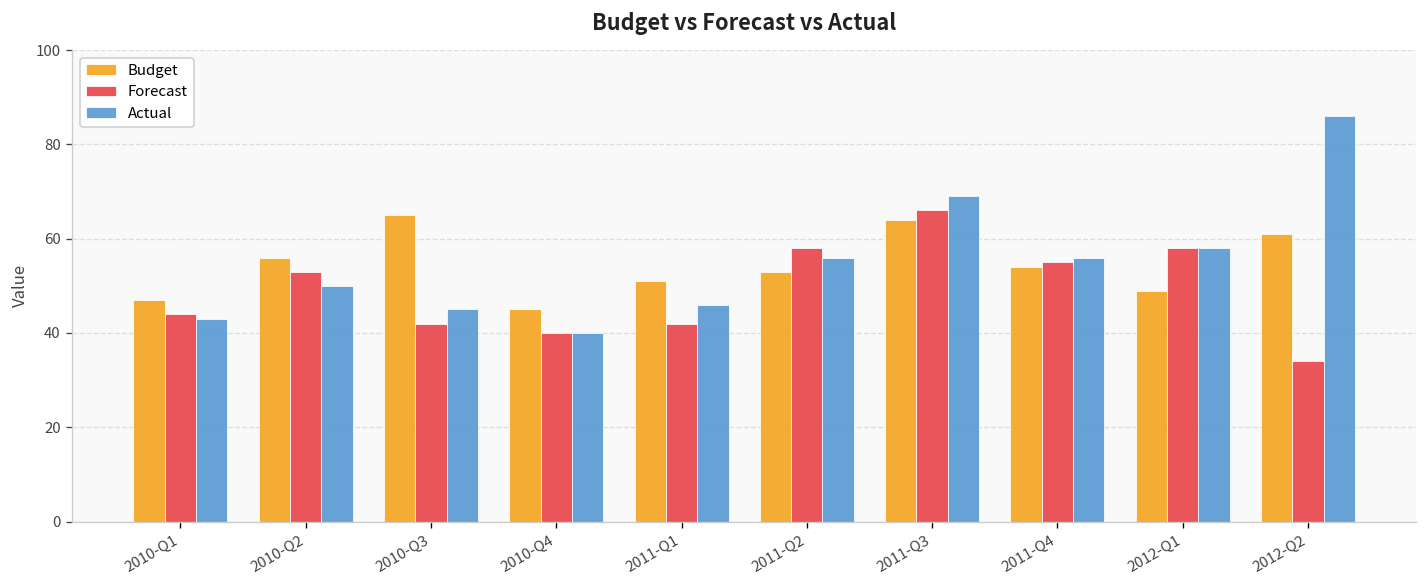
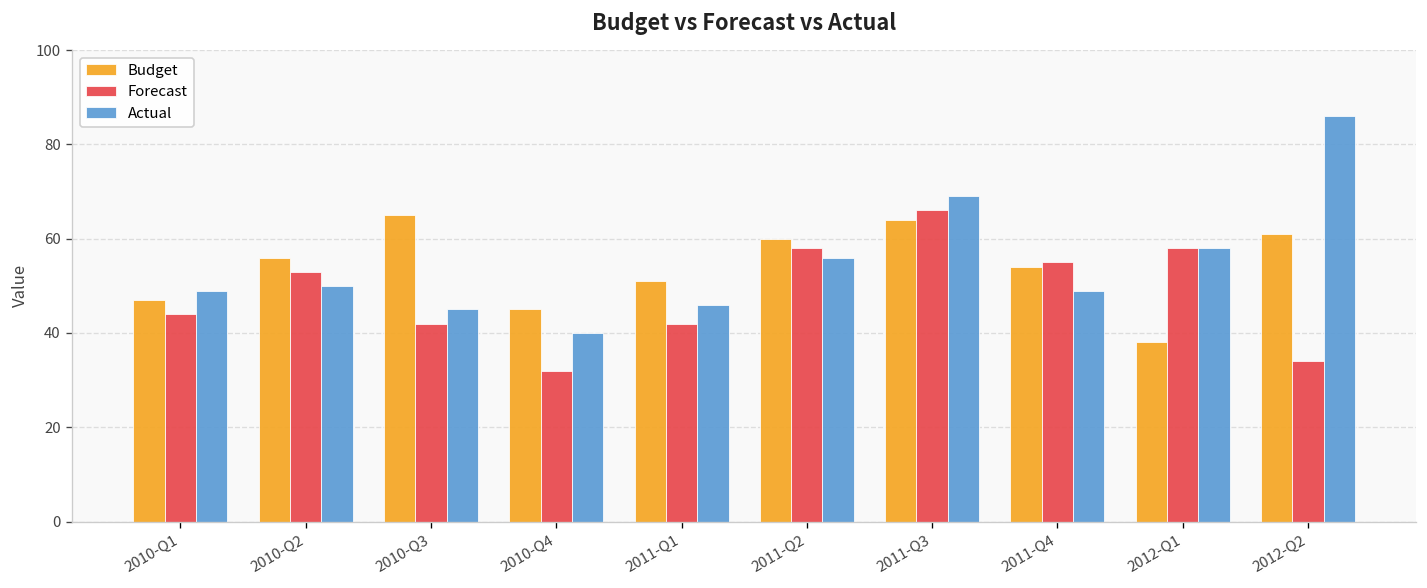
  {
    "Budget": {
      "2010-Q1": 47,
      "2010-Q2": 56,
      "2010-Q3": 65,
      "2010-Q4": 45,
      "2011-Q1": 51,
-     "2011-Q2": 53,
+     "2011-Q2": 60,
      "2011-Q3": 64,
      "2011-Q4": 54,
-     "2012-Q1": 49,
+     "2012-Q1": 38,
      "2012-Q2": 61
    },
    "Forecast": {
      "2010-Q1": 44,
      "2010-Q2": 53,
      "2010-Q3": 42,
-     "2010-Q4": 40,
+     "2010-Q4": 32,
      "2011-Q1": 42,
      "2011-Q2": 58,
      "2011-Q3": 66,
      "2011-Q4": 55,
      "2012-Q1": 58,
      "2012-Q2": 34
    },
    "Actual": {
-     "2010-Q1": 43,
+     "2010-Q1": 49,
      "2010-Q2": 50,
      "2010-Q3": 45,
      "2010-Q4": 40,
      "2011-Q1": 46,
      "2011-Q2": 56,
      "2011-Q3": 69,
-     "2011-Q4": 56,
+     "2011-Q4": 49,
      "2012-Q1": 58,
      "2012-Q2": 86
    }
  }
